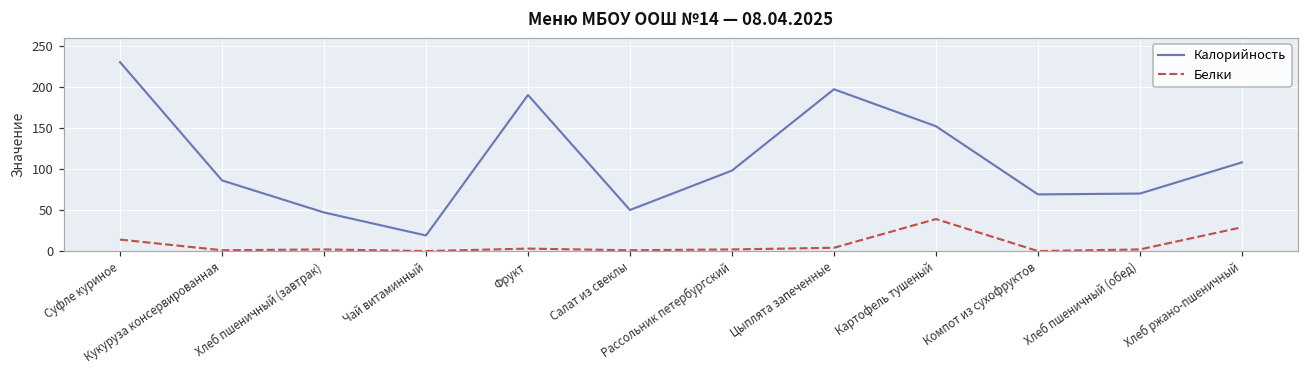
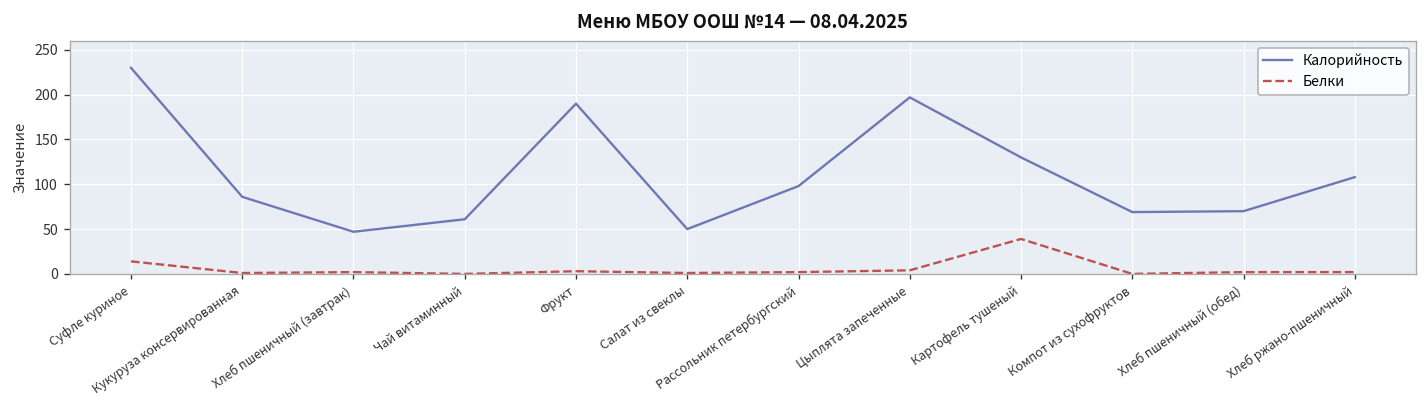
  {
    "Калорийность": {
      "Суфле куриное": 230,
      "Кукуруза консервированная": 90,
      "Хлеб пшеничный (завтрак)": 50,
-     "Чай витаминный": 20,
+     "Чай витаминный": 60,
      "Фрукт": 190,
      "Салат из свеклы": 50,
      "Рассольник петербургский": 100,
      "Цыплята запеченные": 200,
-     "Картофель тушеный": 150,
+     "Картофель тушеный": 130,
      "Компот из сухофруктов": 70,
      "Хлеб пшеничный (обед)": 70,
      "Хлеб ржано-пшеничный": 110
    },
    "Белки": {
      "Суфле куриное": 10,
      "Кукуруза консервированная": 0,
      "Хлеб пшеничный (завтрак)": 0,
      "Чай витаминный": 0,
      "Фрукт": 0,
      "Салат из свеклы": 0,
      "Рассольник петербургский": 0,
      "Цыплята запеченные": 0,
      "Картофель тушеный": 40,
      "Компот из сухофруктов": 0,
      "Хлеб пшеничный (обед)": 0,
-     "Хлеб ржано-пшеничный": 30
+     "Хлеб ржано-пшеничный": 0
    }
  }
